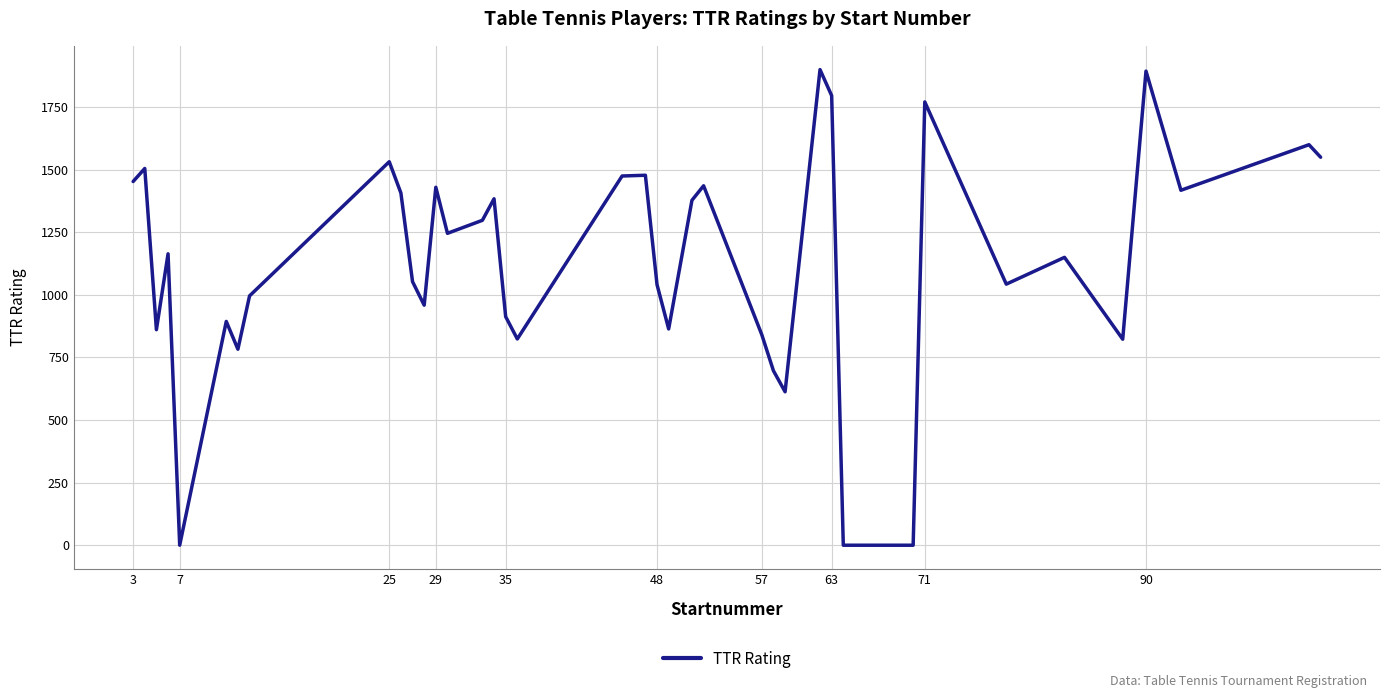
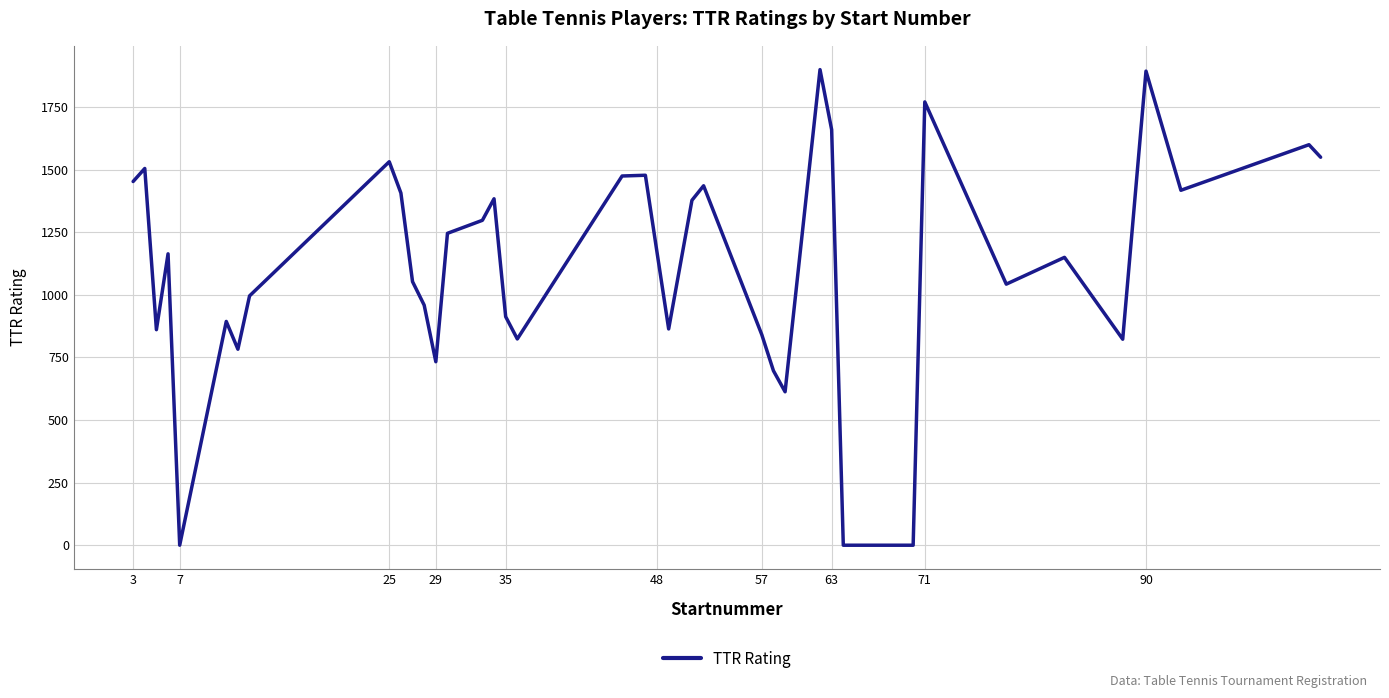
  {
    "3": 1450,
    "7": 0,
    "25": 1530,
-   "29": 1430,
+   "29": 730,
    "35": 910,
-   "48": 1040,
+   "48": 1170,
    "57": 840,
-   "63": 1800,
+   "63": 1660,
    "71": 1770,
    "90": 1890
  }
